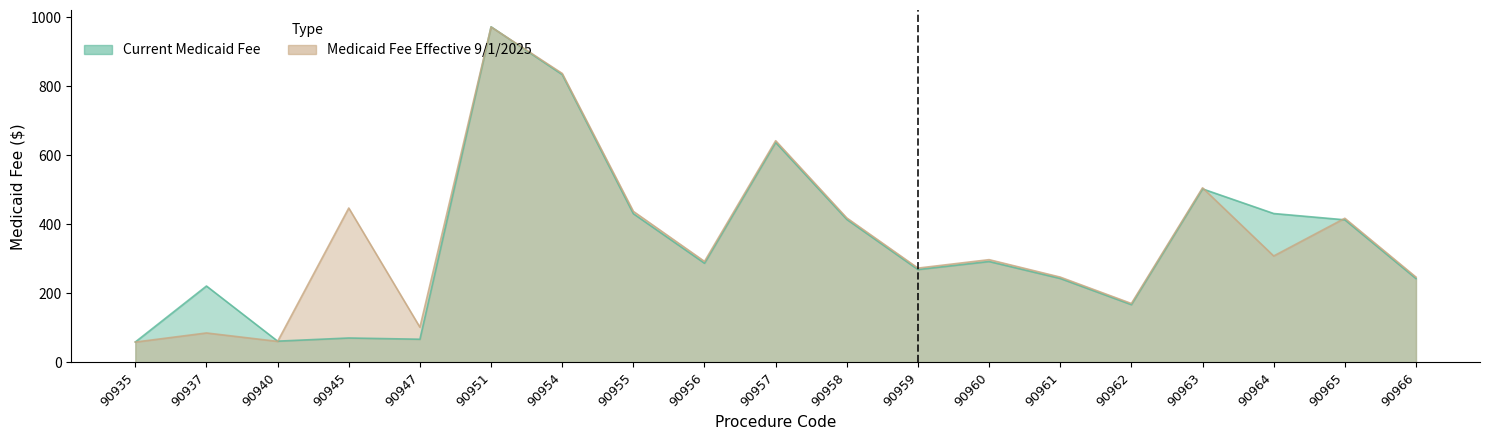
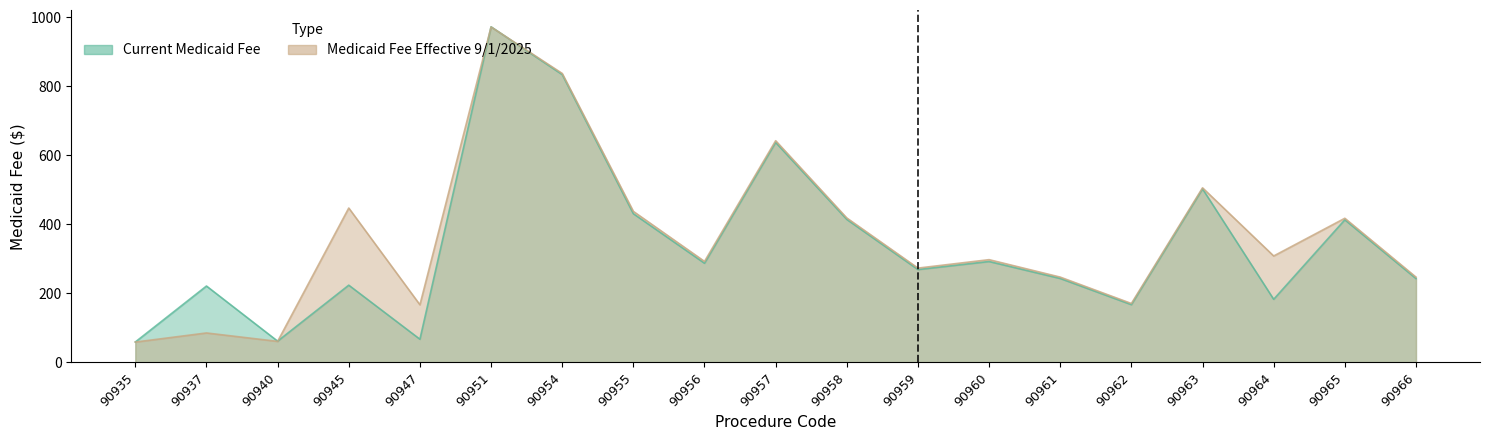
  {
    "Current Medicaid Fee": {
      "90937": 220,
-     "90945": 70,
+     "90945": 220,
      "90947": 70,
-     "90964": 430
+     "90964": 180
    },
    "Medicaid Fee Effective 9/1/2025": {
      "90937": 90,
      "90945": 450,
-     "90947": 100,
+     "90947": 170,
      "90964": 310
    }
  }
